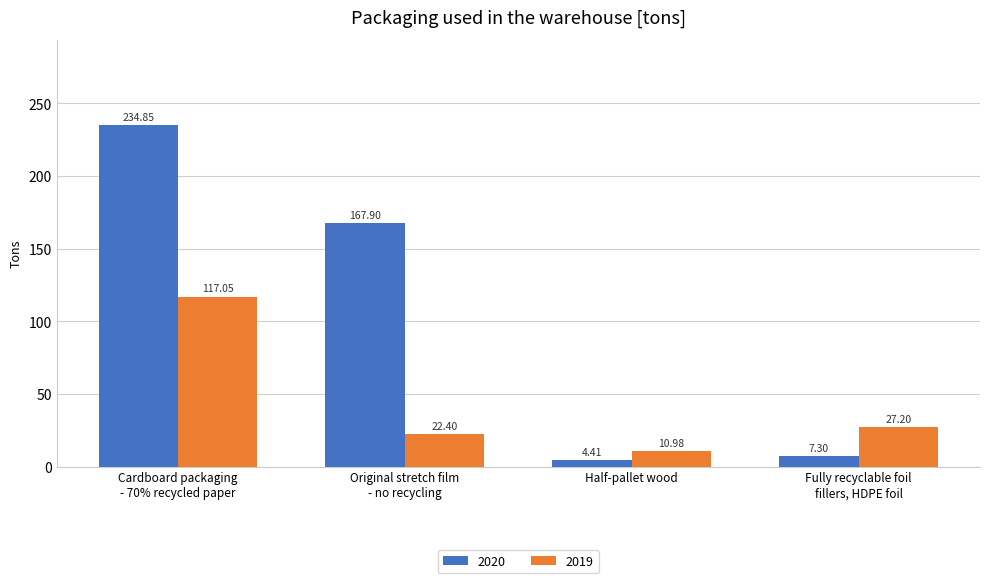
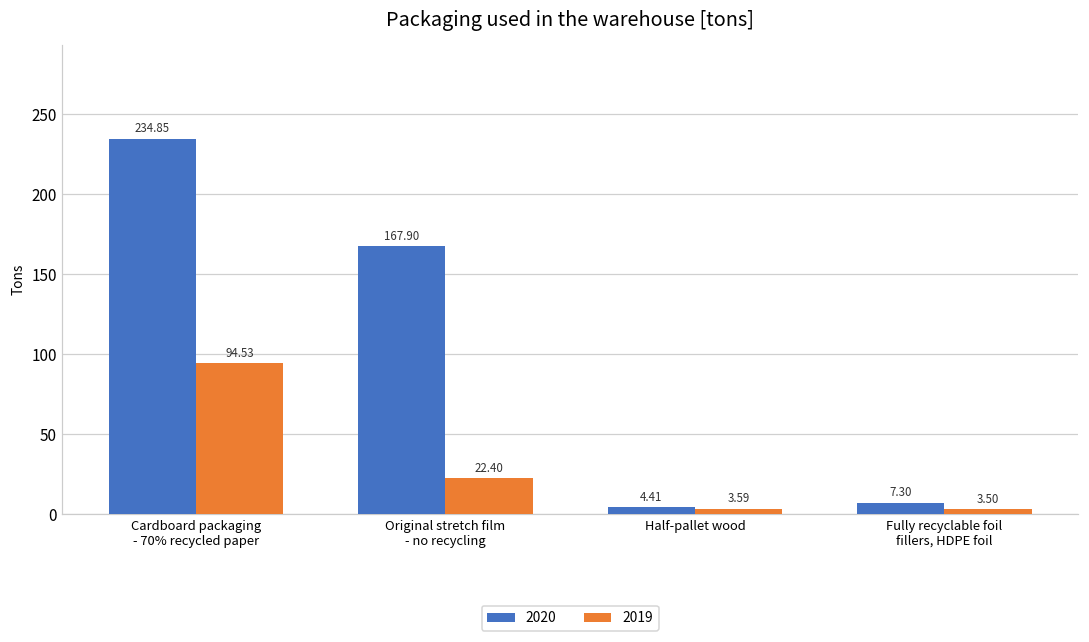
  {
    "2020": {
      "Cardboard packaging - 70% recycled paper": 234.85,
      "Original stretch film - no recycling": 167.90,
      "Half-pallet wood": 4.41,
      "Fully recyclable foil fillers, HDPE foil": 7.30
    },
    "2019": {
-     "Cardboard packaging - 70% recycled paper": 117.05,
+     "Cardboard packaging - 70% recycled paper": 94.53,
      "Original stretch film - no recycling": 22.40,
-     "Half-pallet wood": 10.98,
-     "Fully recyclable foil fillers, HDPE foil": 27.20
+     "Half-pallet wood": 3.59,
+     "Fully recyclable foil fillers, HDPE foil": 3.50
    }
  }
